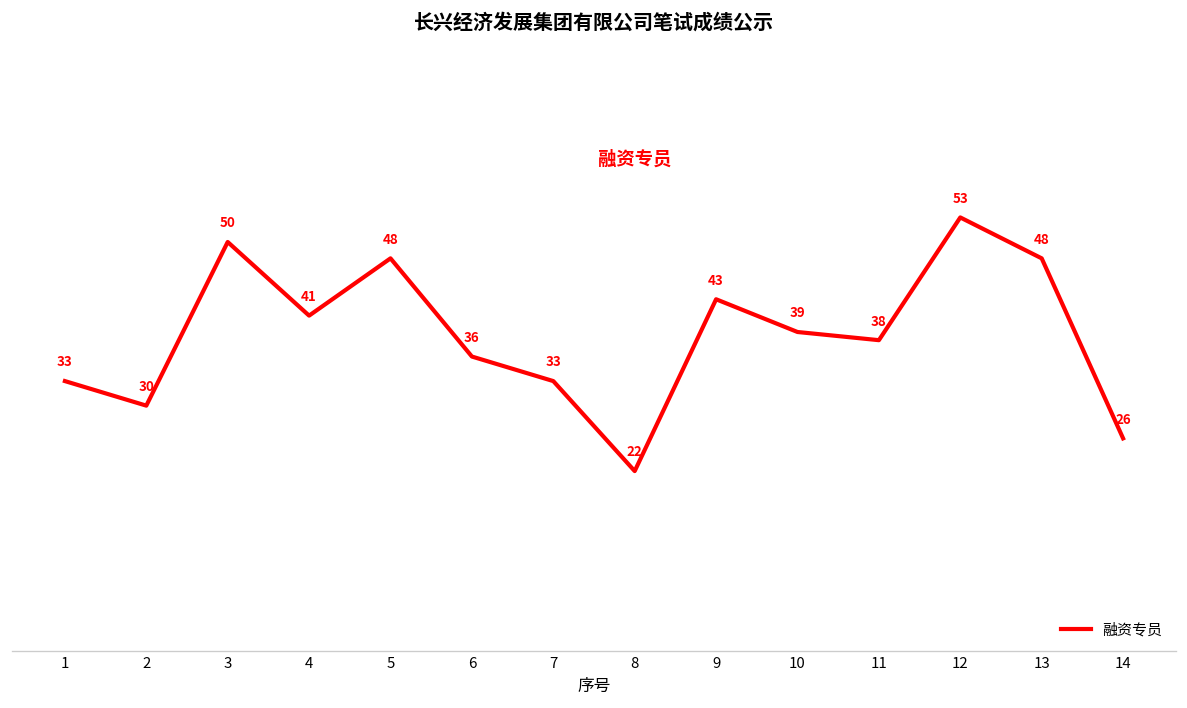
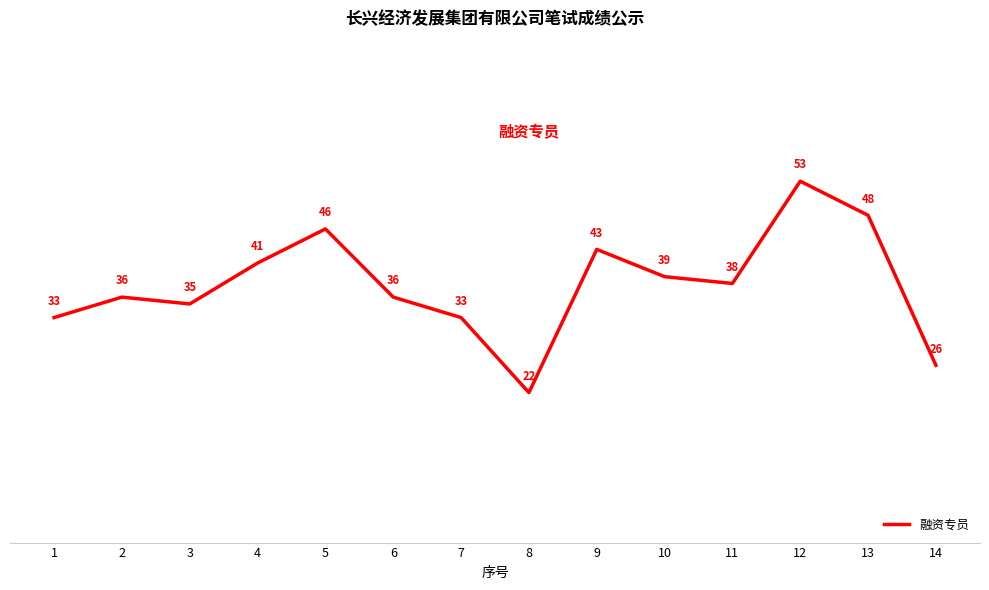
  {
    "1": 33,
-   "2": 30,
-   "3": 50,
+   "2": 36,
+   "3": 35,
    "4": 41,
-   "5": 48,
+   "5": 46,
    "6": 36,
    "7": 33,
    "8": 22,
    "9": 43,
    "10": 39,
    "11": 38,
    "12": 53,
    "13": 48,
    "14": 26
  }
